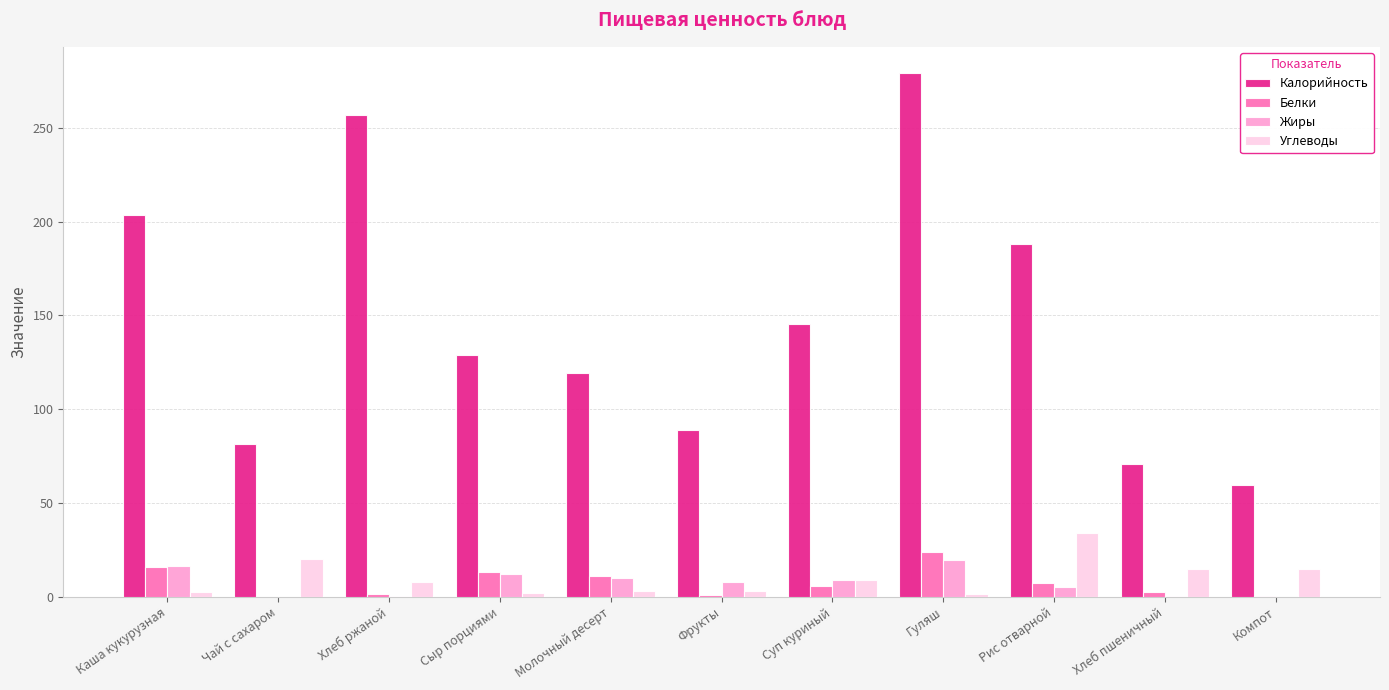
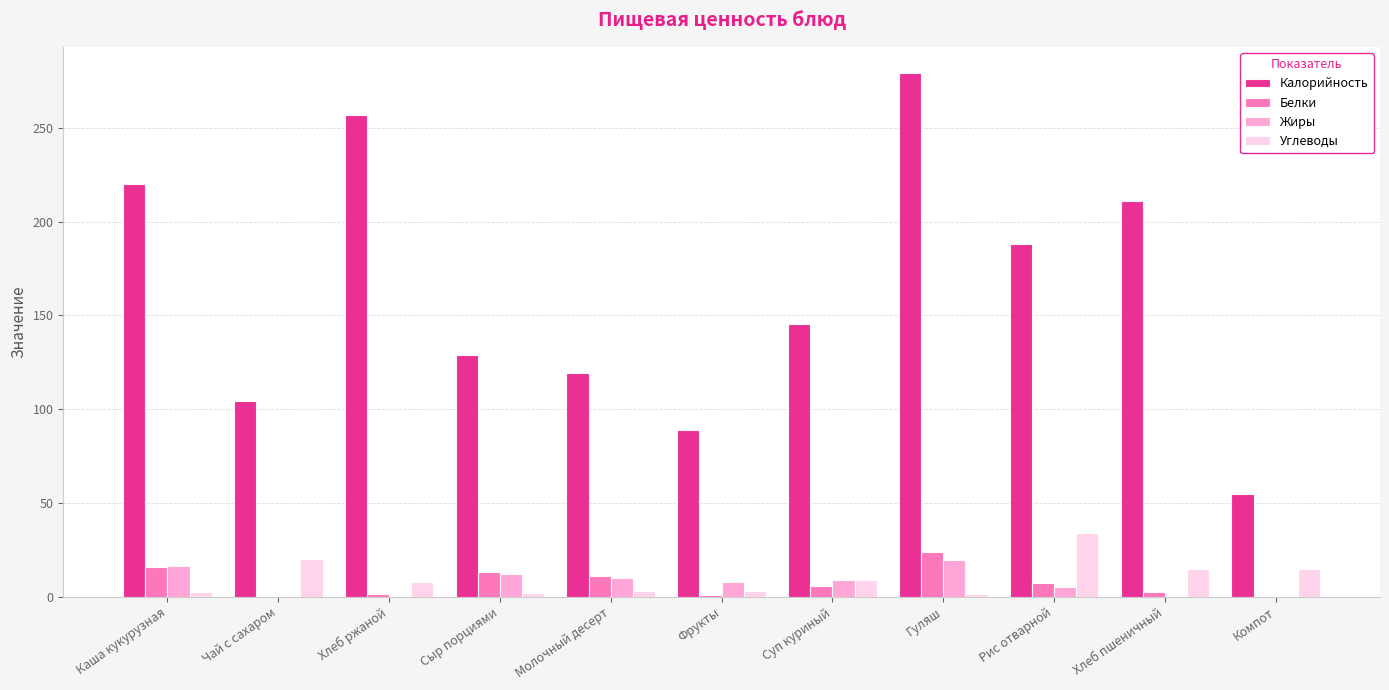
  {
    "Калорийность": {
-     "Каша кукурузная": 203,
-     "Чай с сахаром": 81,
+     "Каша кукурузная": 220,
+     "Чай с сахаром": 104,
      "Хлеб ржаной": 257,
      "Сыр порциями": 129,
      "Молочный десерт": 119,
      "Фрукты": 89,
      "Суп куриный": 145,
      "Гуляш": 279,
      "Рис отварной": 188,
-     "Хлеб пшеничный": 71,
-     "Компот": 59
+     "Хлеб пшеничный": 211,
+     "Компот": 55
    }
  }
